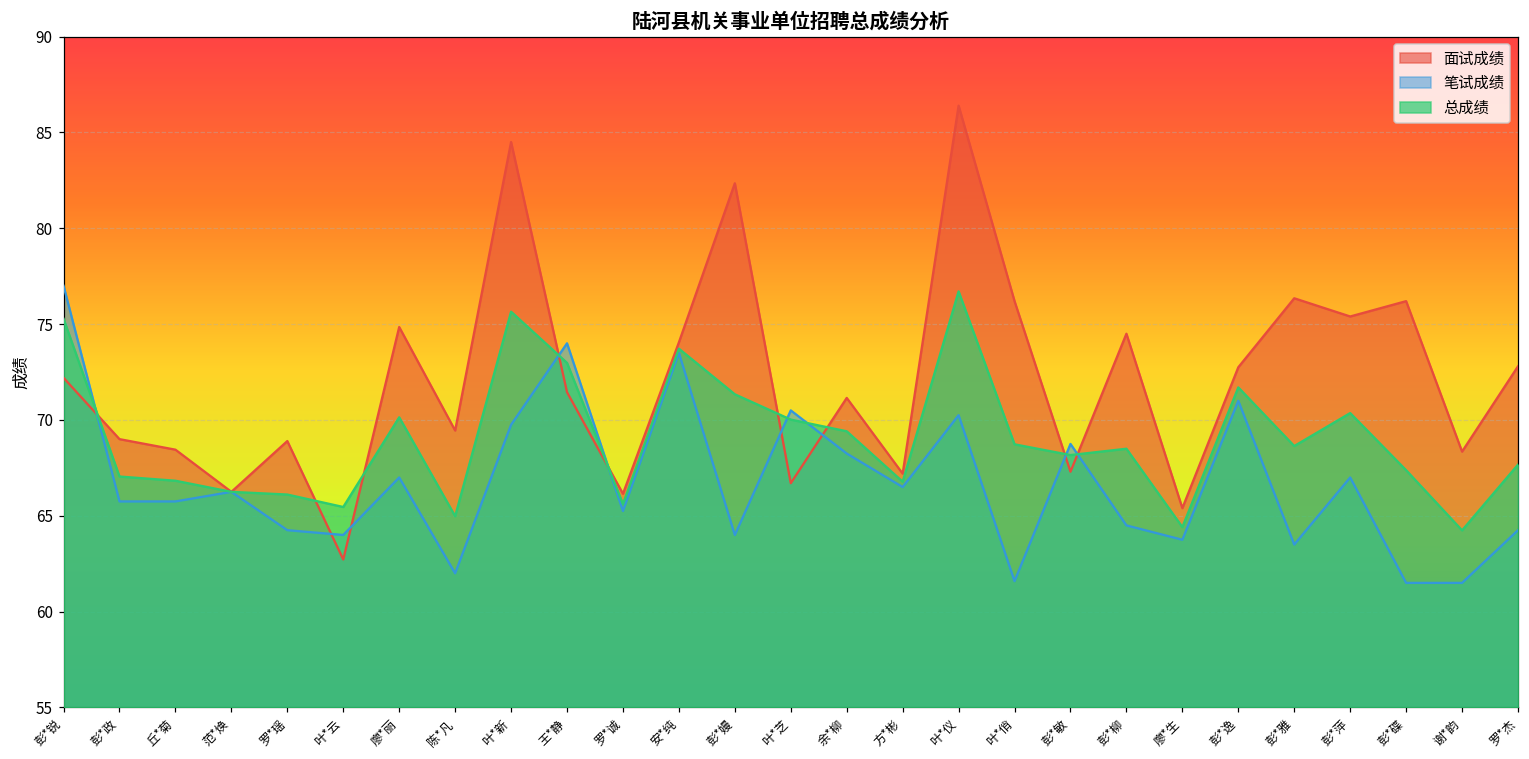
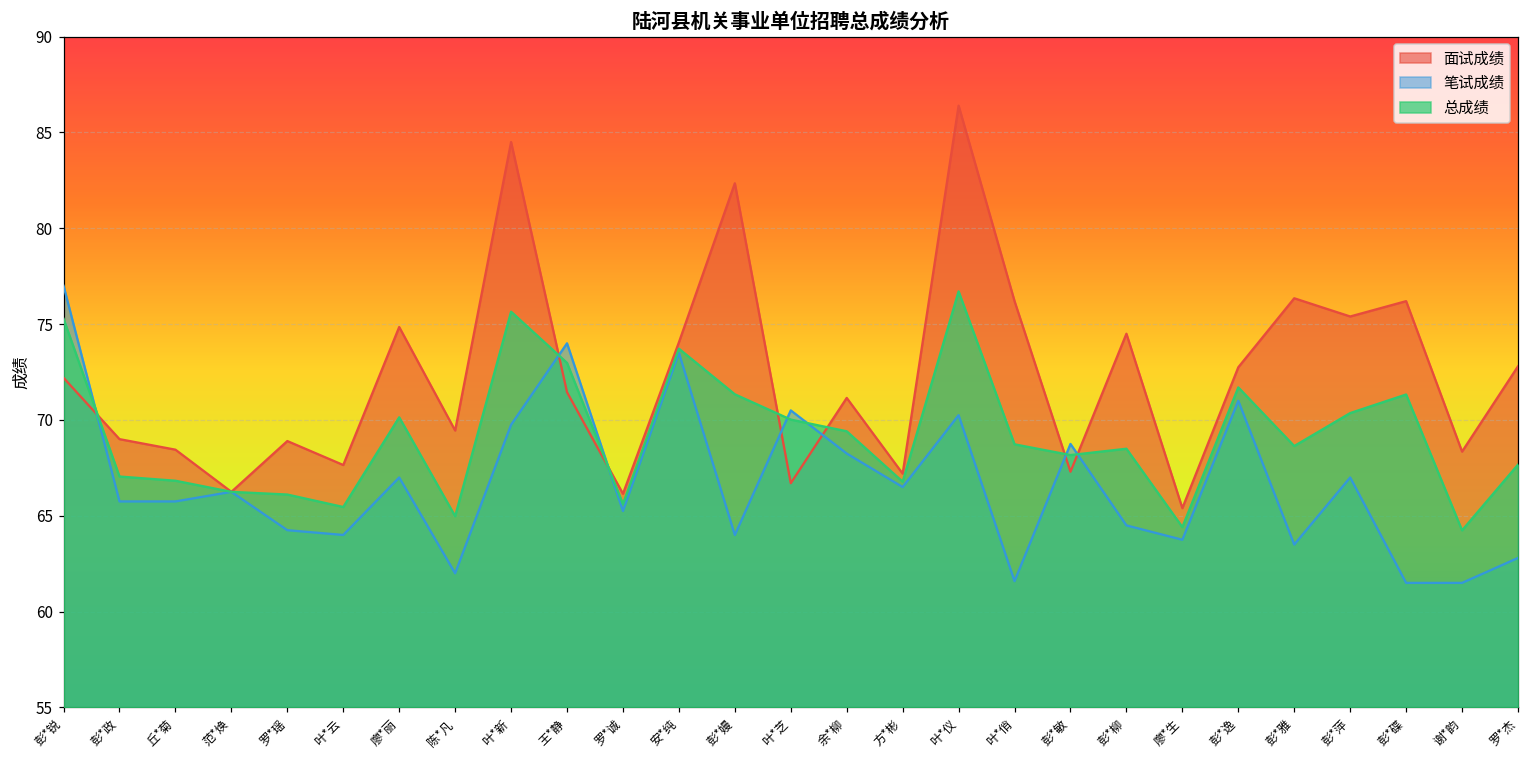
  {
    "面试成绩": {
      "彭*锐": 72.2,
      "彭*政": 69.0,
      "丘*菊": 68.5,
      "罗*瑶": 68.9,
-     "叶*云": 62.7,
+     "叶*云": 67.7,
      "廖*丽": 74.9,
      "陈*凡": 69.5,
      "叶*新": 84.5,
      "王*静": 71.5,
      "罗*诚": 66.2,
      "安*纯": 74.1,
      "彭*嫚": 82.4,
      "叶*芝": 66.7,
      "余*柳": 71.2,
      "方*彬": 67.2,
      "叶*仪": 86.4,
      "叶*俏": 76.2,
      "彭*敏": 67.3,
      "彭*柳": 74.5,
      "廖*生": 65.4,
      "彭*逸": 72.8,
      "彭*雅": 76.4,
      "彭*萍": 75.4,
      "彭*碟": 76.2,
      "谢*韵": 68.4,
      "罗*杰": 72.8
    },
    "笔试成绩": {
      "彭*锐": 77.0,
      "彭*政": 65.8,
      "丘*菊": 65.8,
      "罗*瑶": 64.3,
      "叶*云": 64.0,
      "廖*丽": 67.0,
      "陈*凡": 62.0,
      "叶*新": 69.8,
      "王*静": 74.0,
      "罗*诚": 65.3,
      "安*纯": 73.5,
      "彭*嫚": 64.0,
      "叶*芝": 70.5,
      "余*柳": 68.3,
      "方*彬": 66.5,
      "叶*仪": 70.3,
      "叶*俏": 61.6,
      "彭*敏": 68.8,
      "彭*柳": 64.5,
      "廖*生": 63.8,
      "彭*逸": 71.0,
      "彭*雅": 63.5,
      "彭*萍": 67.0,
      "彭*碟": 61.5,
      "谢*韵": 61.5,
-     "罗*杰": 64.3
+     "罗*杰": 62.8
    },
    "总成绩": {
      "彭*锐": 75.3,
      "彭*政": 67.1,
      "丘*菊": 66.8,
      "罗*瑶": 66.1,
      "叶*云": 65.5,
      "廖*丽": 70.1,
      "陈*凡": 65.0,
      "叶*新": 75.7,
      "王*静": 73.0,
      "罗*诚": 65.6,
      "安*纯": 73.7,
      "彭*嫚": 71.3,
      "叶*芝": 70.0,
      "余*柳": 69.4,
      "方*彬": 66.8,
      "叶*仪": 76.7,
      "叶*俏": 68.7,
      "彭*敏": 68.2,
      "彭*柳": 68.5,
      "廖*生": 64.4,
      "彭*逸": 71.7,
      "彭*雅": 68.6,
      "彭*萍": 70.4,
-     "彭*碟": 67.4,
+     "彭*碟": 71.3,
      "谢*韵": 64.2,
      "罗*杰": 67.7
    }
  }
